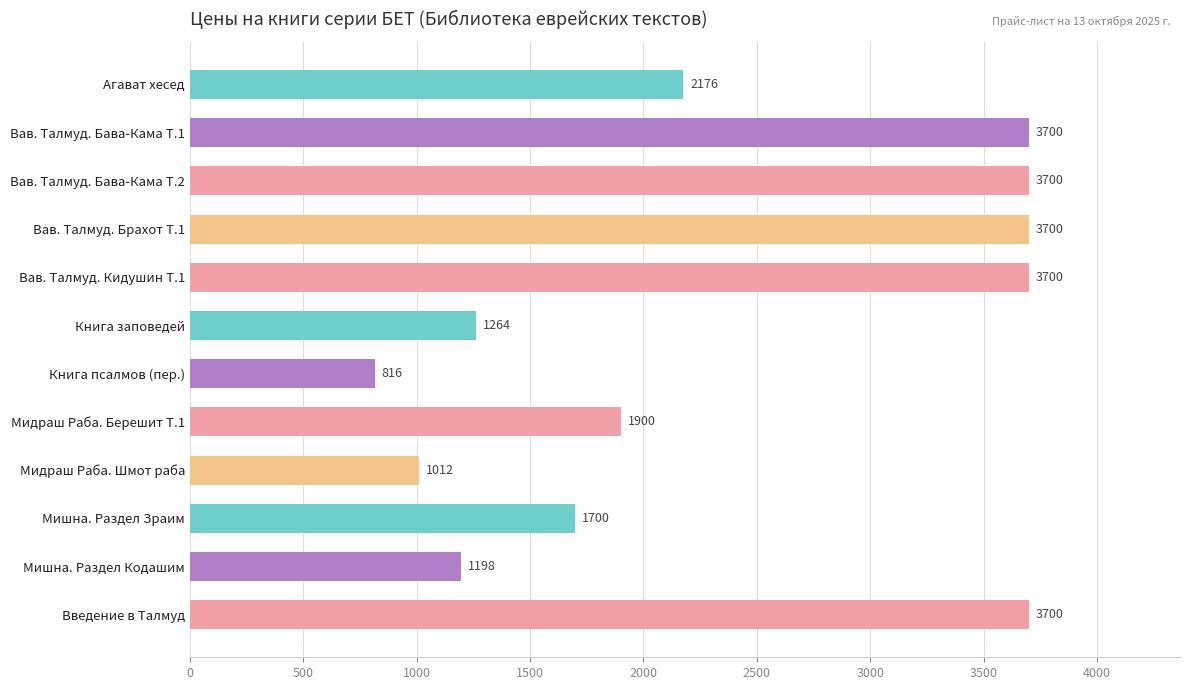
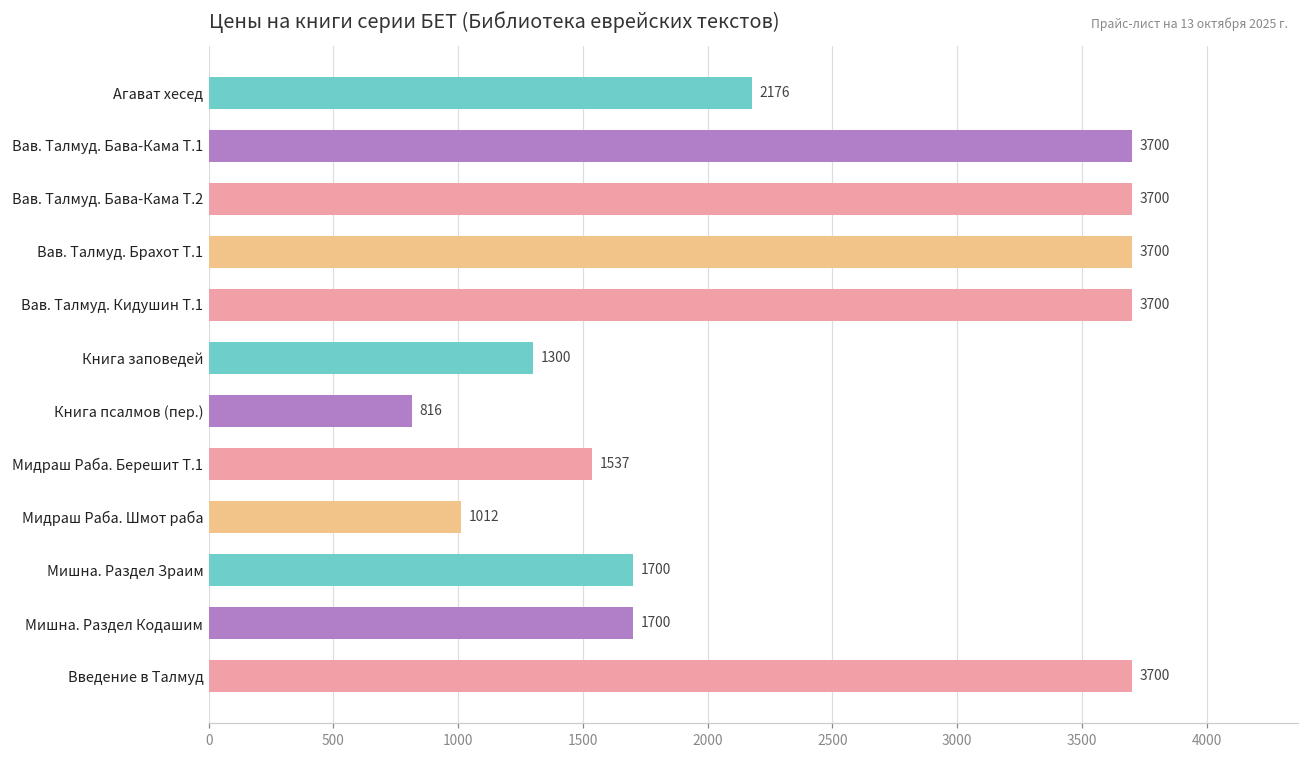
  {
    "Агават хесед": 2176,
    "Вав. Талмуд. Бава-Кама Т.1": 3700,
    "Вав. Талмуд. Бава-Кама Т.2": 3700,
    "Вав. Талмуд. Брахот Т.1": 3700,
    "Вав. Талмуд. Кидушин Т.1": 3700,
-   "Книга заповедей": 1264,
+   "Книга заповедей": 1300,
    "Книга псалмов (пер.)": 816,
-   "Мидраш Раба. Берешит Т.1": 1900,
+   "Мидраш Раба. Берешит Т.1": 1537,
    "Мидраш Раба. Шмот раба": 1012,
    "Мишна. Раздел Зраим": 1700,
-   "Мишна. Раздел Кодашим": 1198,
+   "Мишна. Раздел Кодашим": 1700,
    "Введение в Талмуд": 3700
  }
